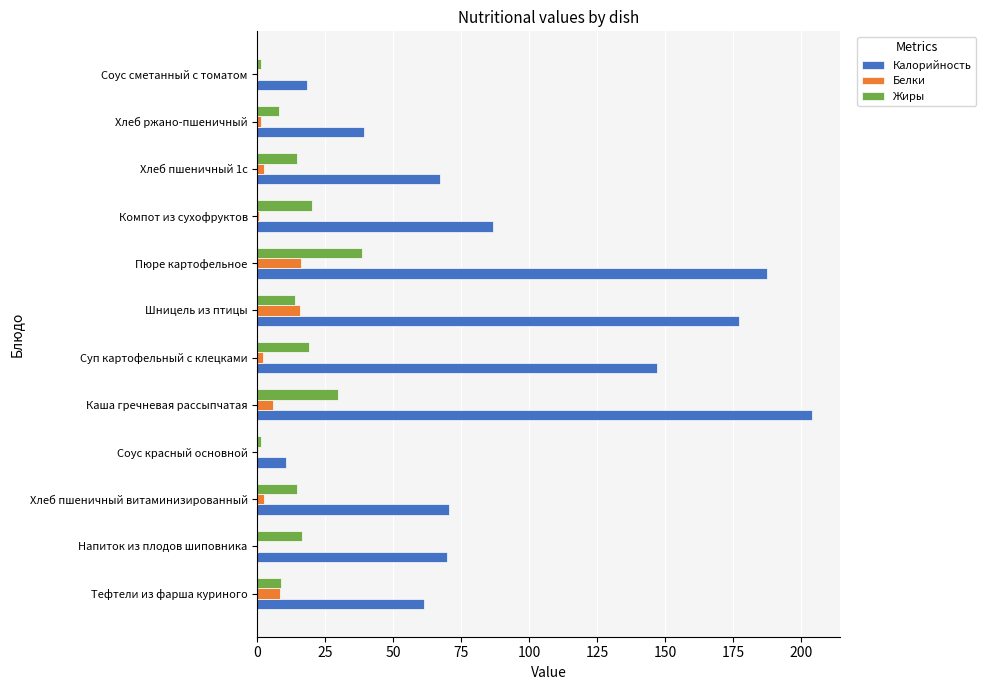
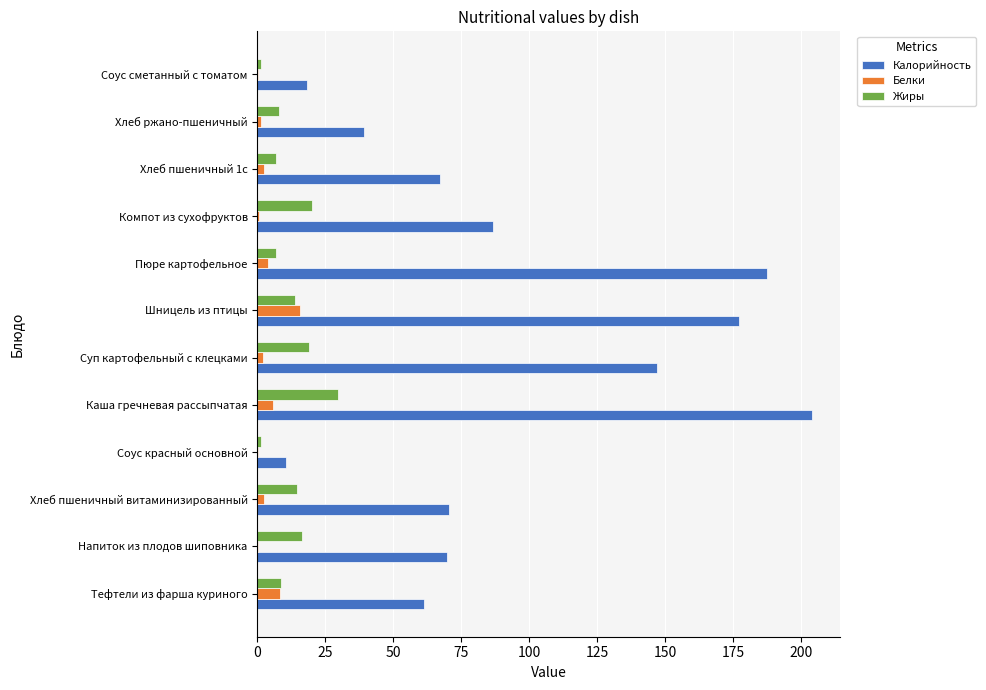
  {
    "Калорийность": {
      "Соус сметанный с томатом": 18,
      "Хлеб ржано-пшеничный": 39,
      "Хлеб пшеничный 1с": 67,
      "Компот из сухофруктов": 87,
      "Пюре картофельное": 187,
      "Шницель из птицы": 177,
      "Суп картофельный с клецками": 147,
      "Каша гречневая рассыпчатая": 204,
      "Соус красный основной": 10,
      "Хлеб пшеничный витаминизированный": 71,
      "Напиток из плодов шиповника": 70,
      "Тефтели из фарша куриного": 61
    },
    "Белки": {
      "Хлеб ржано-пшеничный": 1,
      "Хлеб пшеничный 1с": 2,
-     "Пюре картофельное": 16,
+     "Пюре картофельное": 4,
      "Шницель из птицы": 16,
      "Суп картофельный с клецками": 2,
      "Каша гречневая рассыпчатая": 6,
      "Хлеб пшеничный витаминизированный": 2,
      "Тефтели из фарша куриного": 8
    },
    "Жиры": {
      "Соус сметанный с томатом": 1,
      "Хлеб ржано-пшеничный": 8,
-     "Хлеб пшеничный 1с": 14,
+     "Хлеб пшеничный 1с": 7,
      "Компот из сухофруктов": 20,
-     "Пюре картофельное": 39,
+     "Пюре картофельное": 7,
      "Шницель из птицы": 14,
      "Суп картофельный с клецками": 19,
      "Каша гречневая рассыпчатая": 29,
      "Соус красный основной": 2,
      "Хлеб пшеничный витаминизированный": 14,
      "Напиток из плодов шиповника": 16,
      "Тефтели из фарша куриного": 9
    }
  }
